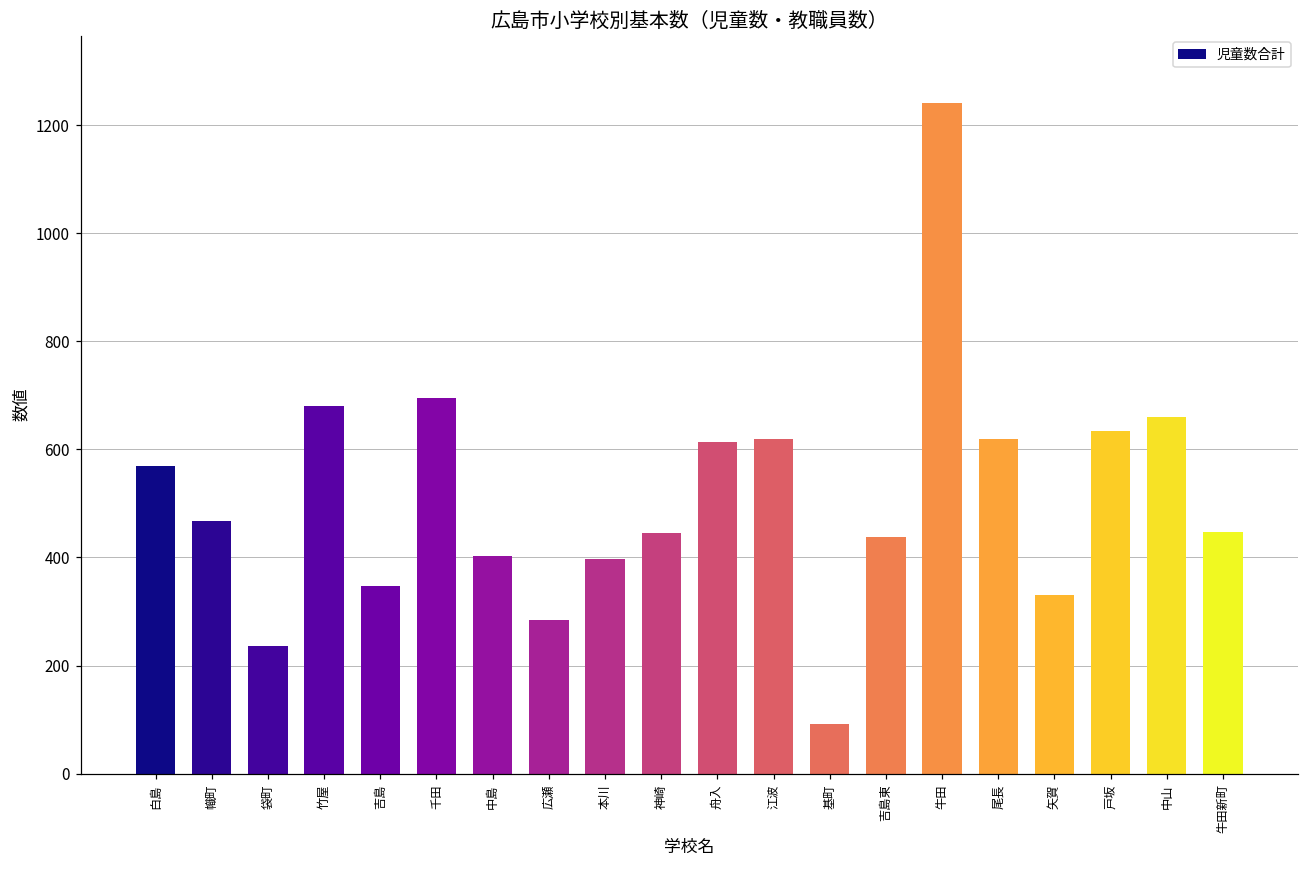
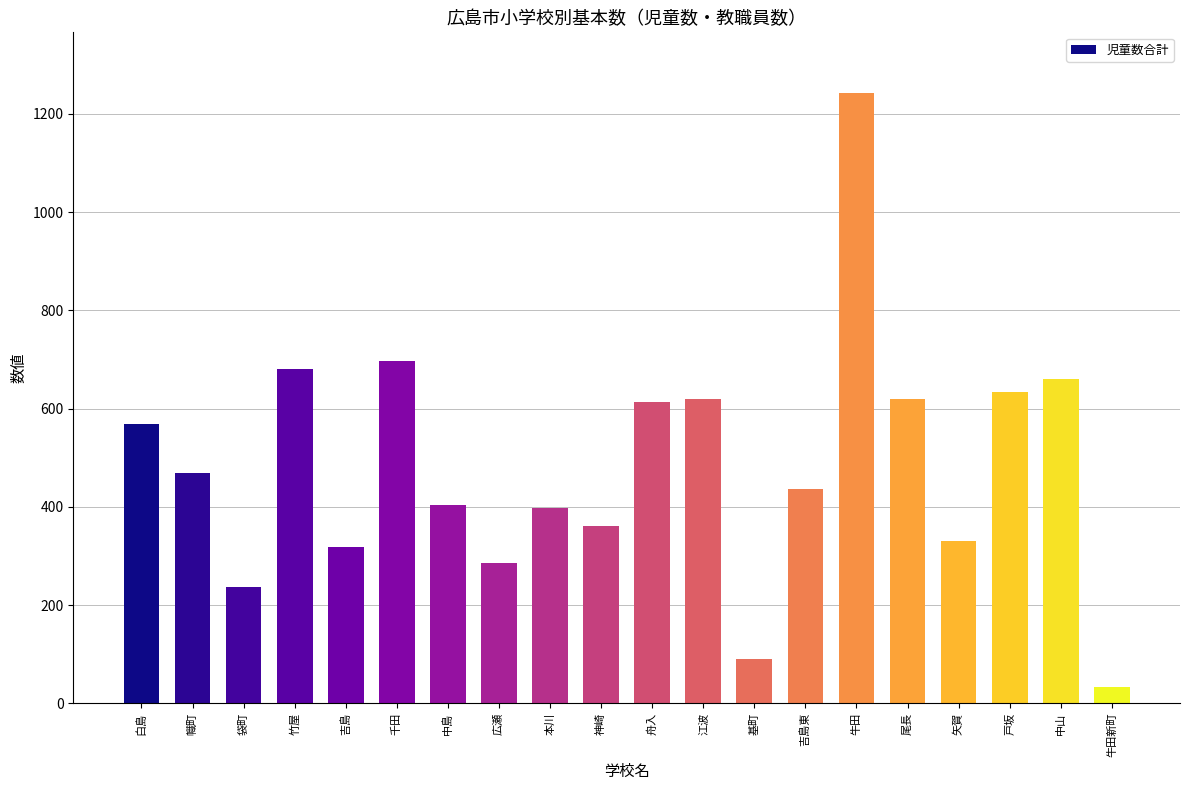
  {
    "白島": 570,
    "幟町": 470,
    "袋町": 240,
    "竹屋": 680,
-   "吉島": 350,
+   "吉島": 320,
    "千田": 700,
    "中島": 400,
    "広瀬": 290,
    "本川": 400,
-   "神崎": 450,
+   "神崎": 360,
    "舟入": 610,
    "江波": 620,
    "基町": 90,
    "吉島東": 440,
    "牛田": 1240,
    "尾長": 620,
    "矢賀": 330,
    "戸坂": 630,
    "中山": 660,
-   "牛田新町": 450
+   "牛田新町": 30
  }
